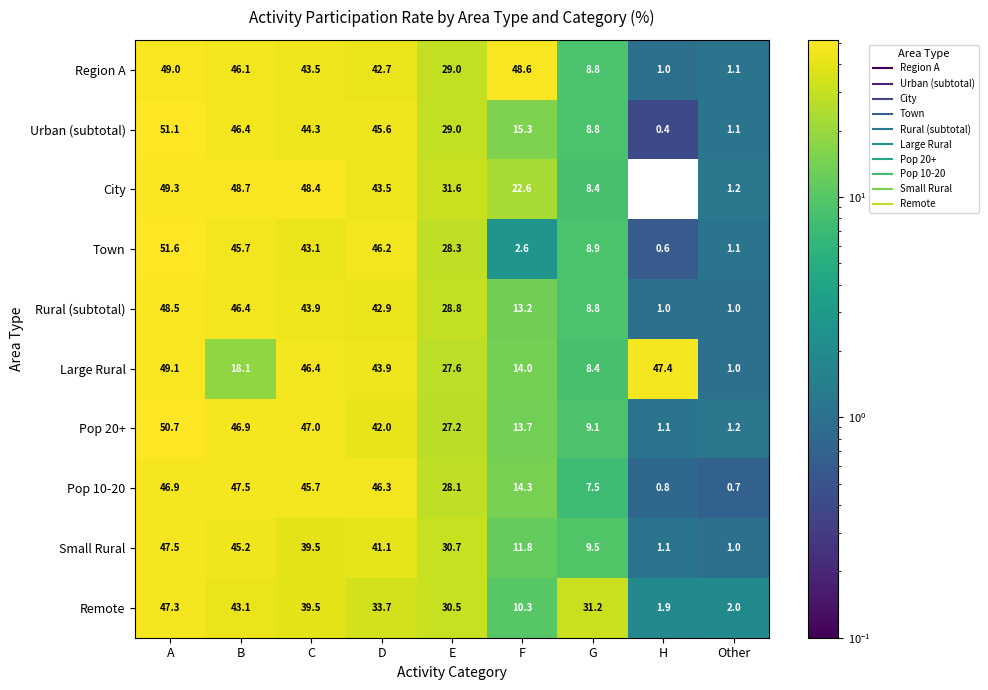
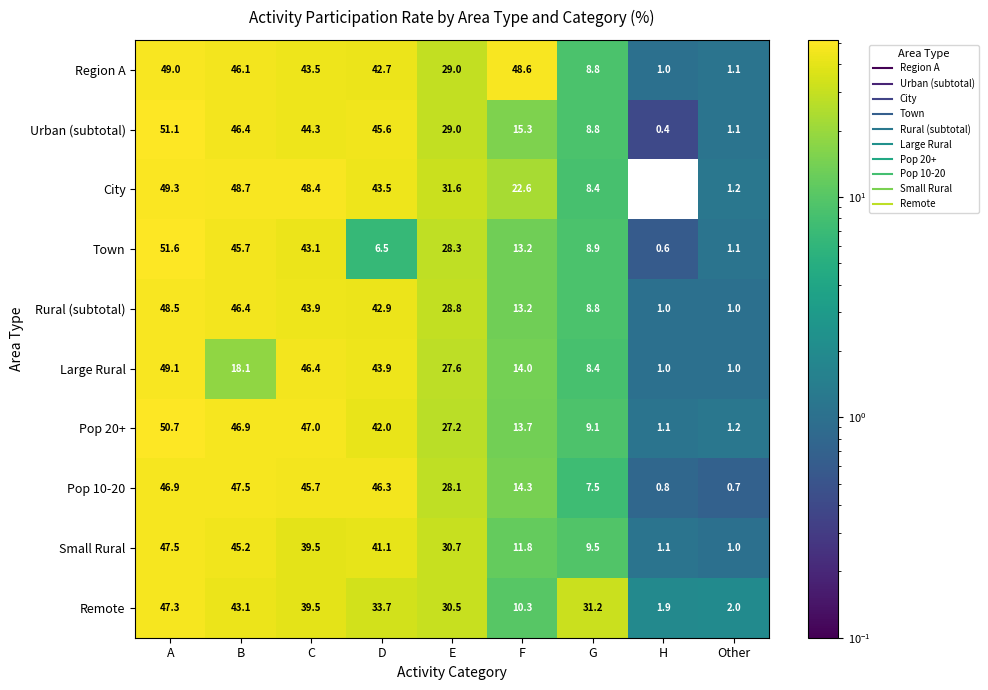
  {
    "Region A": {
      "A": 49.0,
      "B": 46.1,
      "C": 43.5,
      "D": 42.7,
      "E": 29.0,
      "F": 48.6,
      "G": 8.8,
      "H": 1.0,
      "Other": 1.1
    },
    "Urban (subtotal)": {
      "A": 51.1,
      "B": 46.4,
      "C": 44.3,
      "D": 45.6,
      "E": 29.0,
      "F": 15.3,
      "G": 8.8,
      "H": 0.4,
      "Other": 1.1
    },
    "City": {
      "A": 49.3,
      "B": 48.7,
      "C": 48.4,
      "D": 43.5,
      "E": 31.6,
      "F": 22.6,
      "G": 8.4,
      "Other": 1.2
    },
    "Town": {
      "A": 51.6,
      "B": 45.7,
      "C": 43.1,
-     "D": 46.2,
+     "D": 6.5,
      "E": 28.3,
-     "F": 2.6,
+     "F": 13.2,
      "G": 8.9,
      "H": 0.6,
      "Other": 1.1
    },
    "Rural (subtotal)": {
      "A": 48.5,
      "B": 46.4,
      "C": 43.9,
      "D": 42.9,
      "E": 28.8,
      "F": 13.2,
      "G": 8.8,
      "H": 1.0,
      "Other": 1.0
    },
    "Large Rural": {
      "A": 49.1,
      "B": 18.1,
      "C": 46.4,
      "D": 43.9,
      "E": 27.6,
      "F": 14.0,
      "G": 8.4,
-     "H": 47.4,
+     "H": 1.0,
      "Other": 1.0
    },
    "Pop 20+": {
      "A": 50.7,
      "B": 46.9,
      "C": 47.0,
      "D": 42.0,
      "E": 27.2,
      "F": 13.7,
      "G": 9.1,
      "H": 1.1,
      "Other": 1.2
    },
    "Pop 10-20": {
      "A": 46.9,
      "B": 47.5,
      "C": 45.7,
      "D": 46.3,
      "E": 28.1,
      "F": 14.3,
      "G": 7.5,
      "H": 0.8,
      "Other": 0.7
    },
    "Small Rural": {
      "A": 47.5,
      "B": 45.2,
      "C": 39.5,
      "D": 41.1,
      "E": 30.7,
      "F": 11.8,
      "G": 9.5,
      "H": 1.1,
      "Other": 1.0
    },
    "Remote": {
      "A": 47.3,
      "B": 43.1,
      "C": 39.5,
      "D": 33.7,
      "E": 30.5,
      "F": 10.3,
      "G": 31.2,
      "H": 1.9,
      "Other": 2.0
    }
  }
